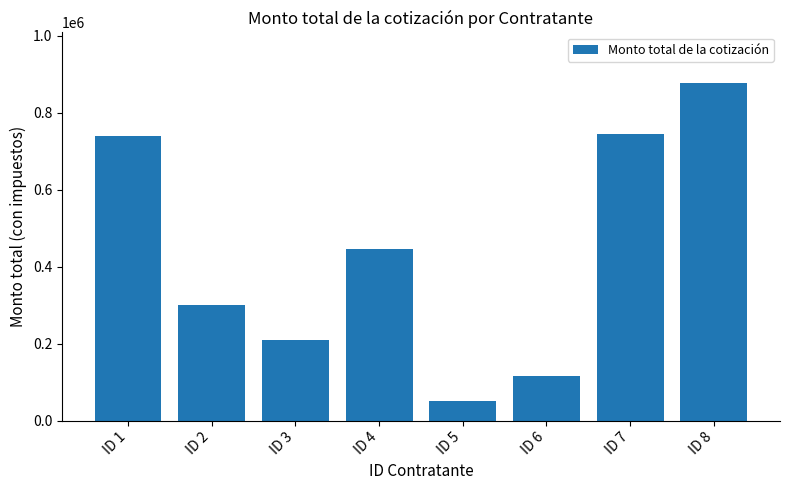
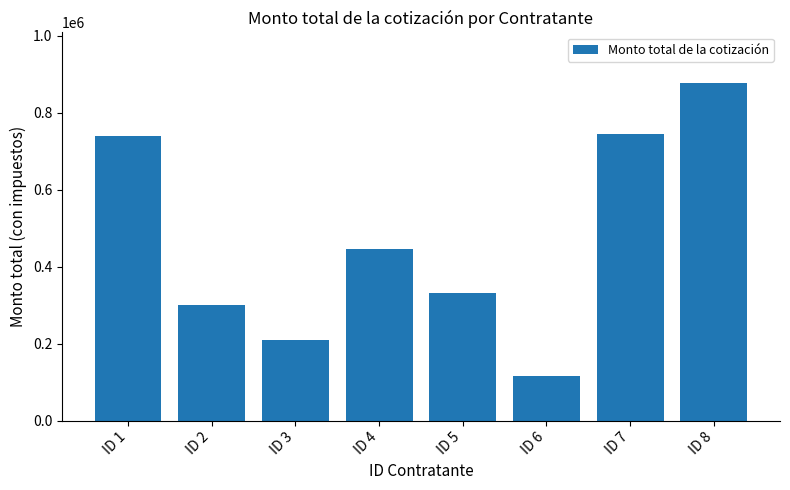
  {
    "ID 1": 740000,
    "ID 2": 300000,
    "ID 3": 210000,
    "ID 4": 450000,
-   "ID 5": 50000,
+   "ID 5": 330000,
    "ID 6": 110000,
    "ID 7": 750000,
    "ID 8": 880000
  }
